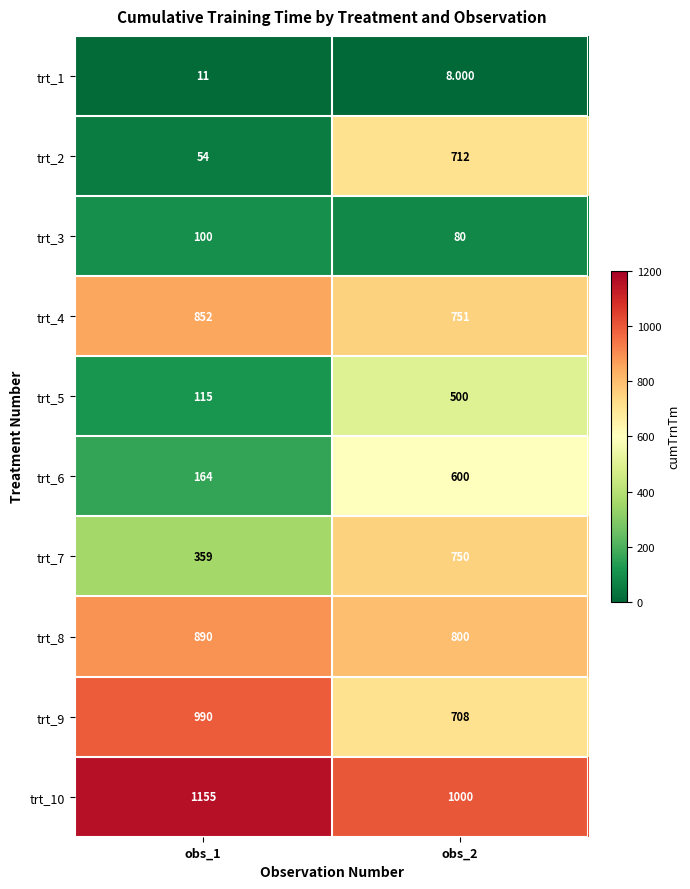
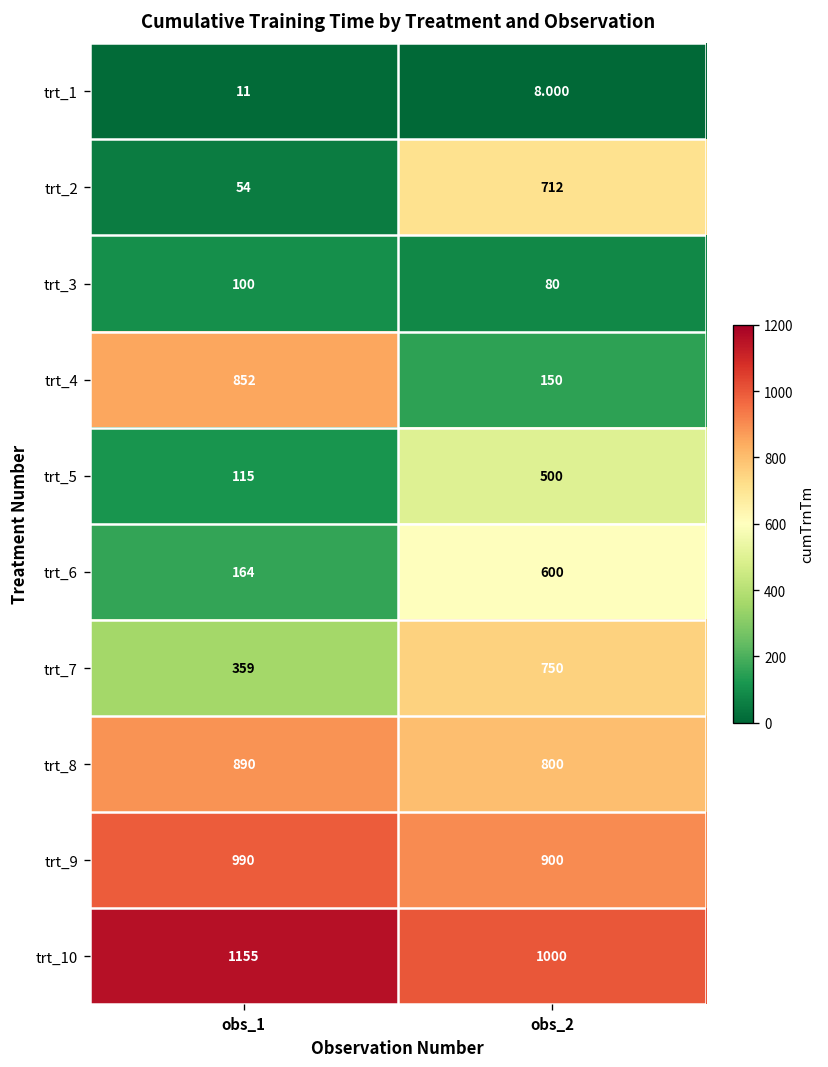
  {
    "trt_1": {
      "obs_1": 11,
      "obs_2": 8.000
    },
    "trt_2": {
      "obs_1": 54,
      "obs_2": 712
    },
    "trt_3": {
      "obs_1": 100,
      "obs_2": 80
    },
    "trt_4": {
      "obs_1": 852,
-     "obs_2": 751
+     "obs_2": 150
    },
    "trt_5": {
      "obs_1": 115,
      "obs_2": 500
    },
    "trt_6": {
      "obs_1": 164,
      "obs_2": 600
    },
    "trt_7": {
      "obs_1": 359,
      "obs_2": 750
    },
    "trt_8": {
      "obs_1": 890,
      "obs_2": 800
    },
    "trt_9": {
      "obs_1": 990,
-     "obs_2": 708
+     "obs_2": 900
    },
    "trt_10": {
      "obs_1": 1155,
      "obs_2": 1000
    }
  }
